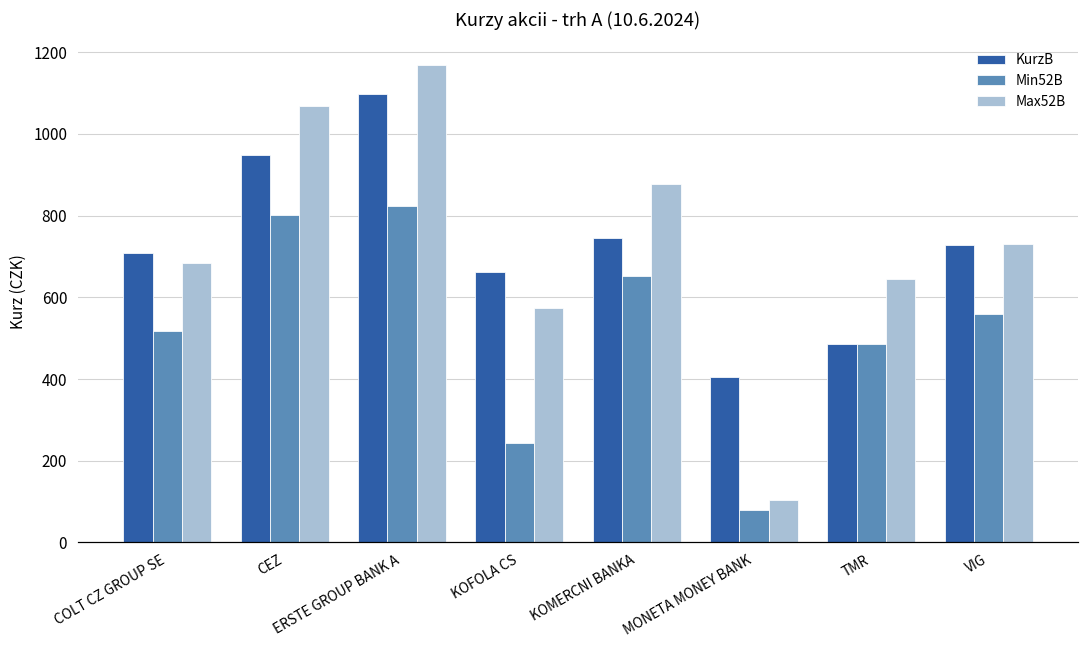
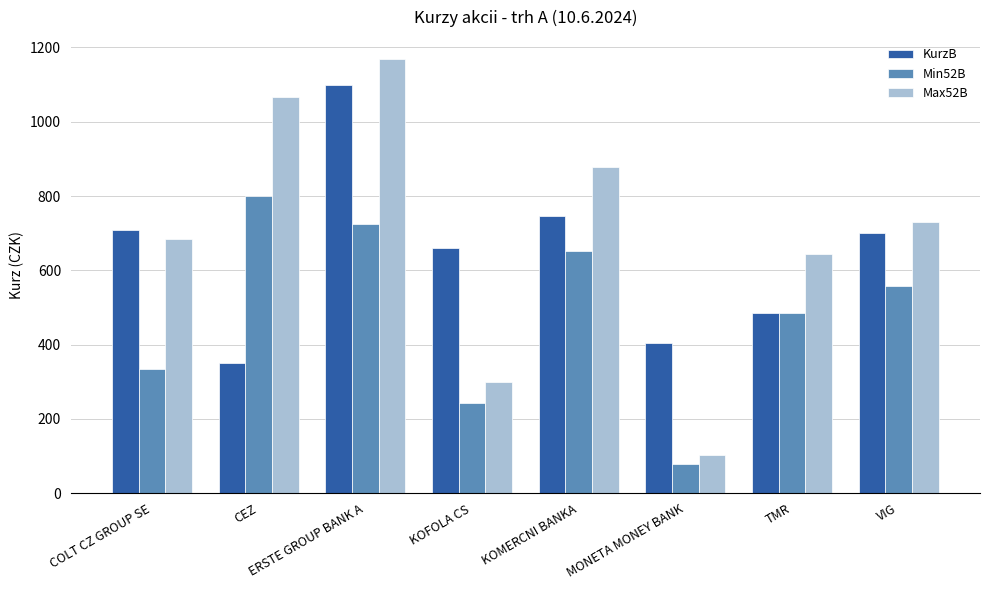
  {
    "KurzB": {
      "COLT CZ GROUP SE": 710,
-     "CEZ": 950,
+     "CEZ": 350,
      "ERSTE GROUP BANK A": 1100,
      "KOFOLA CS": 660,
      "KOMERCNI BANKA": 750,
      "MONETA MONEY BANK": 410,
      "TMR": 490,
-     "VIG": 730
+     "VIG": 700
    },
    "Min52B": {
-     "COLT CZ GROUP SE": 520,
+     "COLT CZ GROUP SE": 340,
      "CEZ": 800,
-     "ERSTE GROUP BANK A": 820,
+     "ERSTE GROUP BANK A": 720,
      "KOFOLA CS": 240,
      "KOMERCNI BANKA": 650,
      "MONETA MONEY BANK": 80,
      "TMR": 490,
      "VIG": 560
    },
    "Max52B": {
      "COLT CZ GROUP SE": 690,
      "CEZ": 1070,
      "ERSTE GROUP BANK A": 1170,
-     "KOFOLA CS": 570,
+     "KOFOLA CS": 300,
      "KOMERCNI BANKA": 880,
      "MONETA MONEY BANK": 100,
      "TMR": 650,
      "VIG": 730
    }
  }
